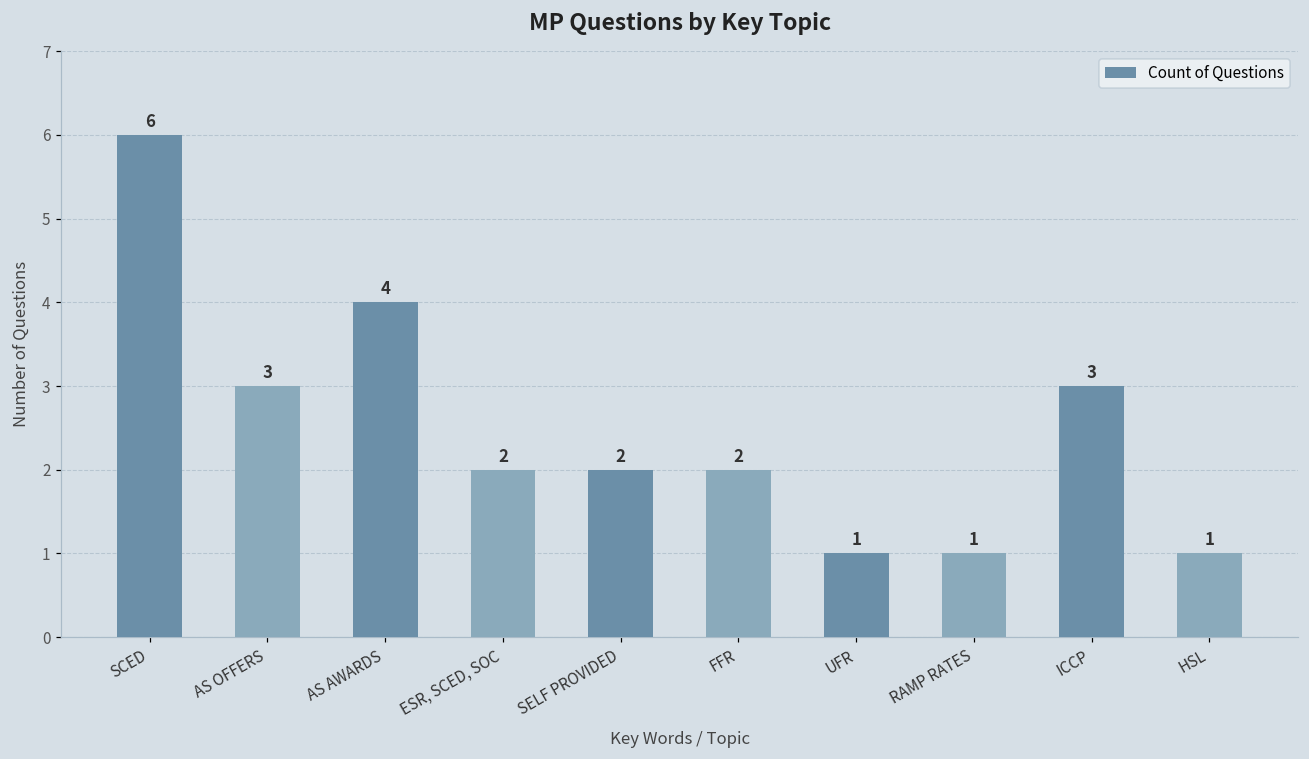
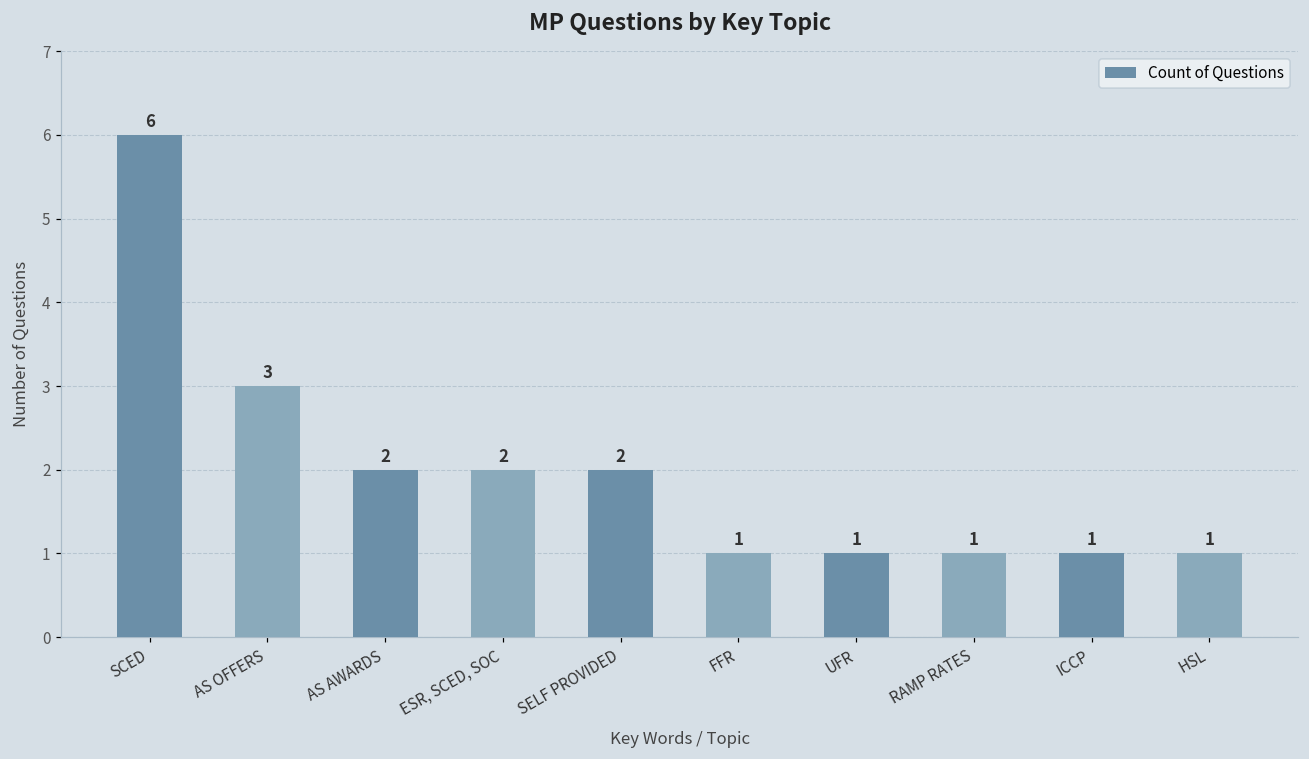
  {
    "SCED": 6,
    "AS OFFERS": 3,
-   "AS AWARDS": 4,
+   "AS AWARDS": 2,
    "ESR, SCED, SOC": 2,
    "SELF PROVIDED": 2,
-   "FFR": 2,
+   "FFR": 1,
    "UFR": 1,
    "RAMP RATES": 1,
-   "ICCP": 3,
+   "ICCP": 1,
    "HSL": 1
  }
